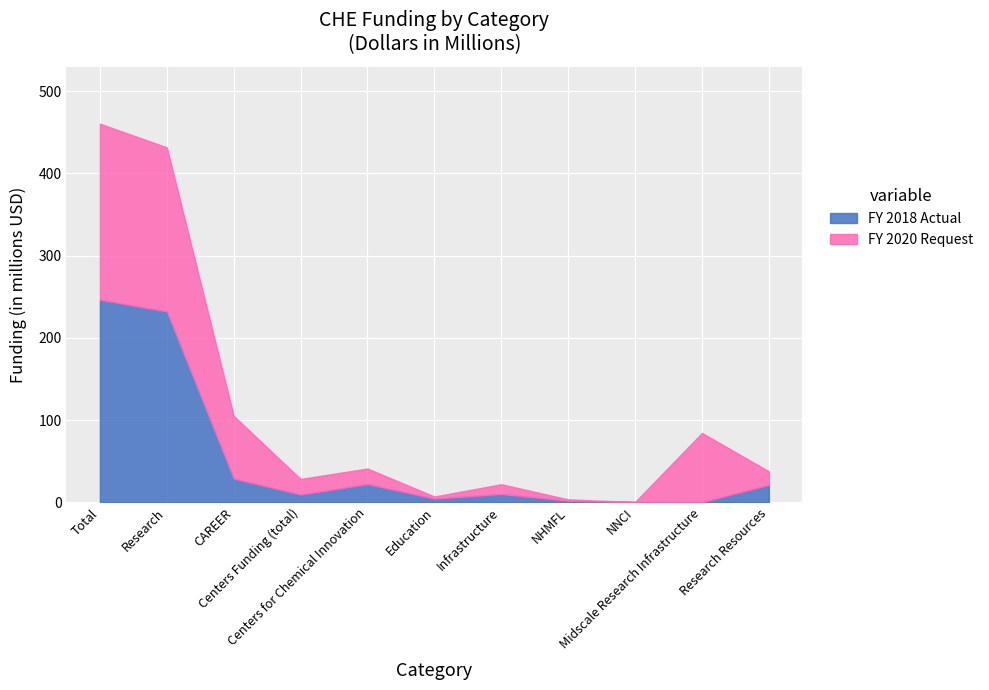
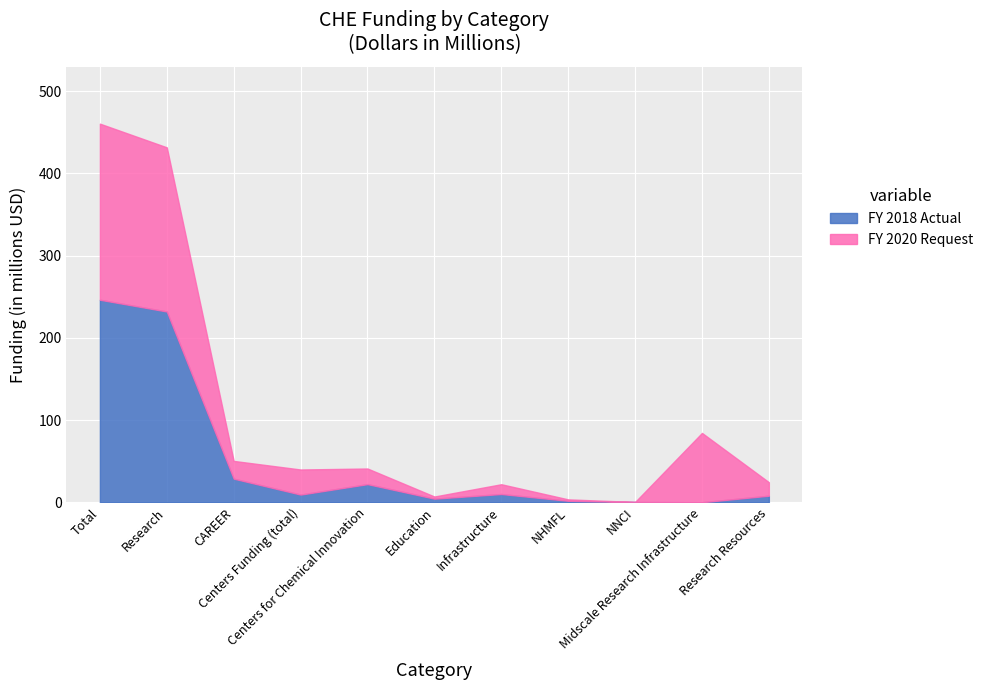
  {
    "FY 2018 Actual": {
      "Total": 250,
      "Research": 230,
      "CAREER": 30,
      "Centers Funding (total)": 10,
      "Centers for Chemical Innovation": 20,
      "Infrastructure": 10,
      "Midscale Research Infrastructure": 0,
-     "Research Resources": 20
+     "Research Resources": 10
    },
    "FY 2020 Request": {
      "Total": 210,
      "Research": 200,
-     "CAREER": 80,
-     "Centers Funding (total)": 20,
+     "CAREER": 20,
+     "Centers Funding (total)": 30,
      "Centers for Chemical Innovation": 20,
      "Infrastructure": 10,
      "Midscale Research Infrastructure": 80,
      "Research Resources": 20
    }
  }
